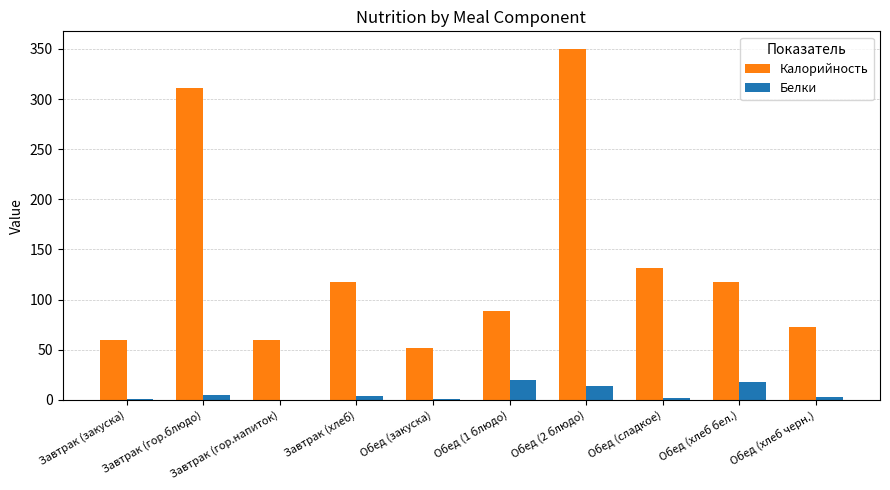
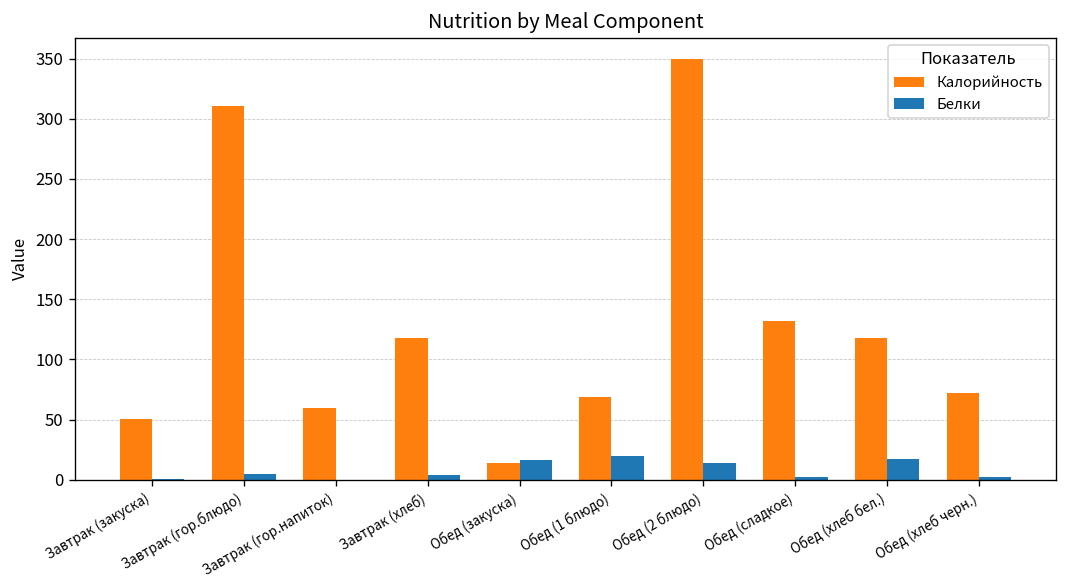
  {
    "Калорийность": {
-     "Завтрак (закуска)": 60,
+     "Завтрак (закуска)": 50,
      "Завтрак (гор.блюдо)": 311,
      "Завтрак (гор.напиток)": 60,
      "Завтрак (хлеб)": 118,
-     "Обед (закуска)": 52,
-     "Обед (1 блюдо)": 89,
+     "Обед (закуска)": 14,
+     "Обед (1 блюдо)": 69,
      "Обед (2 блюдо)": 350,
      "Обед (сладкое)": 132,
      "Обед (хлеб бел.)": 118,
      "Обед (хлеб черн.)": 72
    },
    "Белки": {
      "Завтрак (гор.блюдо)": 5,
      "Завтрак (хлеб)": 4,
-     "Обед (закуска)": 1,
+     "Обед (закуска)": 16,
      "Обед (1 блюдо)": 20,
      "Обед (2 блюдо)": 14,
      "Обед (хлеб бел.)": 18,
      "Обед (хлеб черн.)": 3
    }
  }
